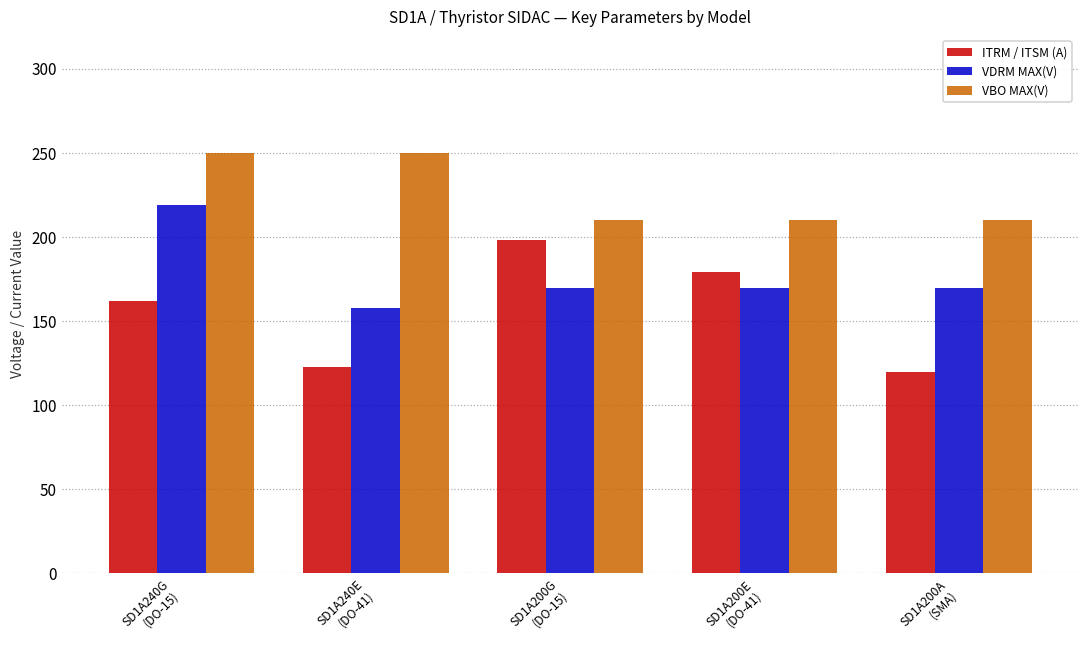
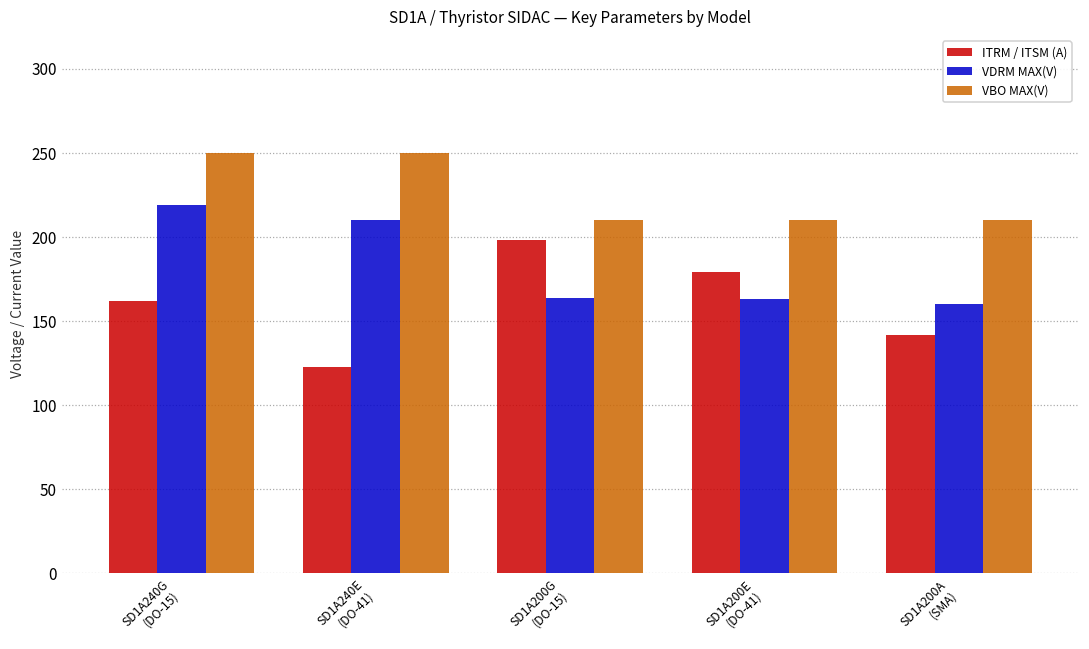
  {
    "ITRM / ITSM (A)": {
      "SD1A240G (DO-15)": 162,
      "SD1A240E (DO-41)": 123,
      "SD1A200G (DO-15)": 198,
      "SD1A200E (DO-41)": 179,
-     "SD1A200A (SMA)": 120
+     "SD1A200A (SMA)": 142
    },
    "VDRM MAX(V)": {
      "SD1A240G (DO-15)": 219,
-     "SD1A240E (DO-41)": 158,
-     "SD1A200G (DO-15)": 170,
-     "SD1A200E (DO-41)": 170,
-     "SD1A200A (SMA)": 170
+     "SD1A240E (DO-41)": 210,
+     "SD1A200G (DO-15)": 164,
+     "SD1A200E (DO-41)": 163,
+     "SD1A200A (SMA)": 160
    },
    "VBO MAX(V)": {
      "SD1A240G (DO-15)": 250,
      "SD1A240E (DO-41)": 250,
      "SD1A200G (DO-15)": 210,
      "SD1A200E (DO-41)": 210,
      "SD1A200A (SMA)": 210
    }
  }
